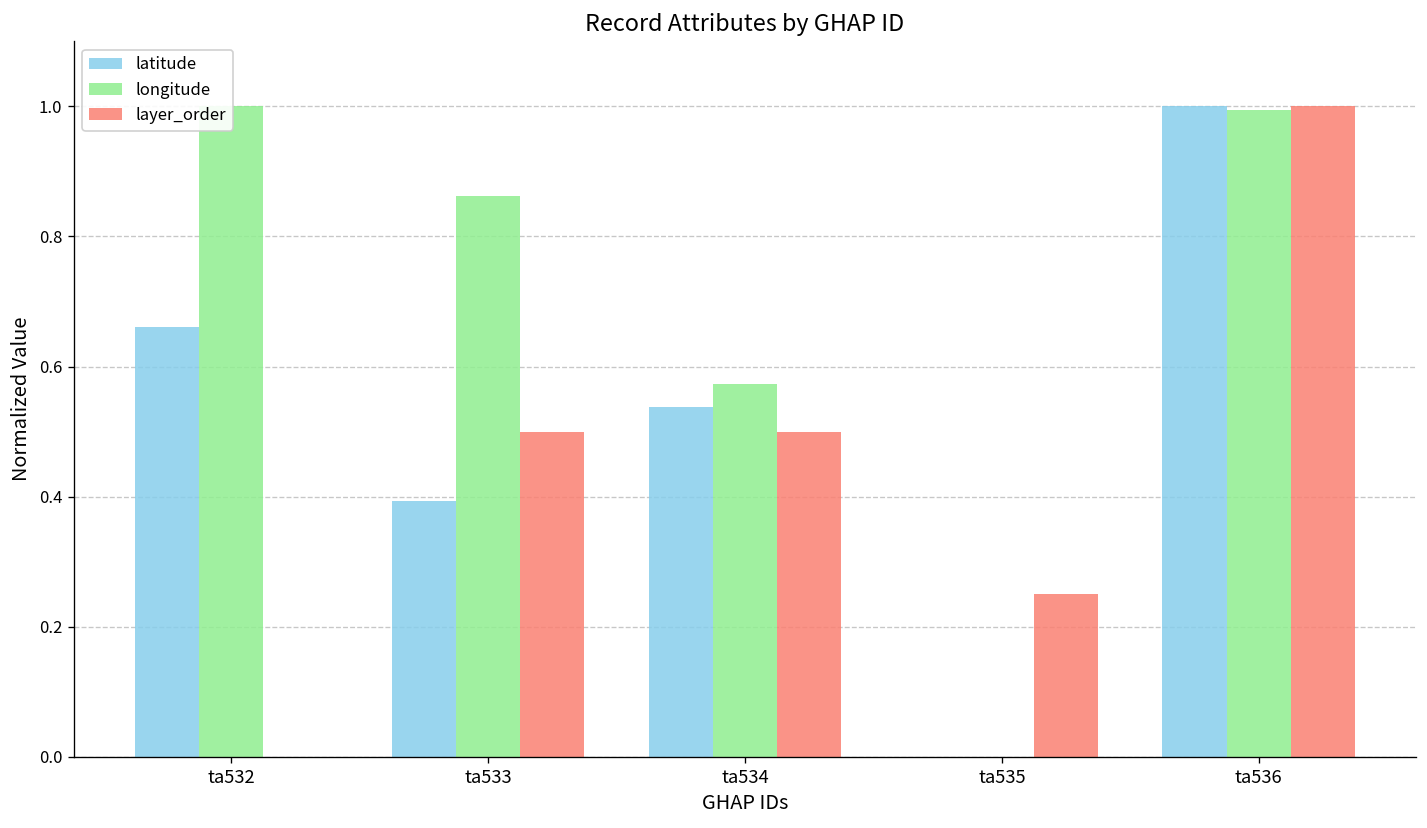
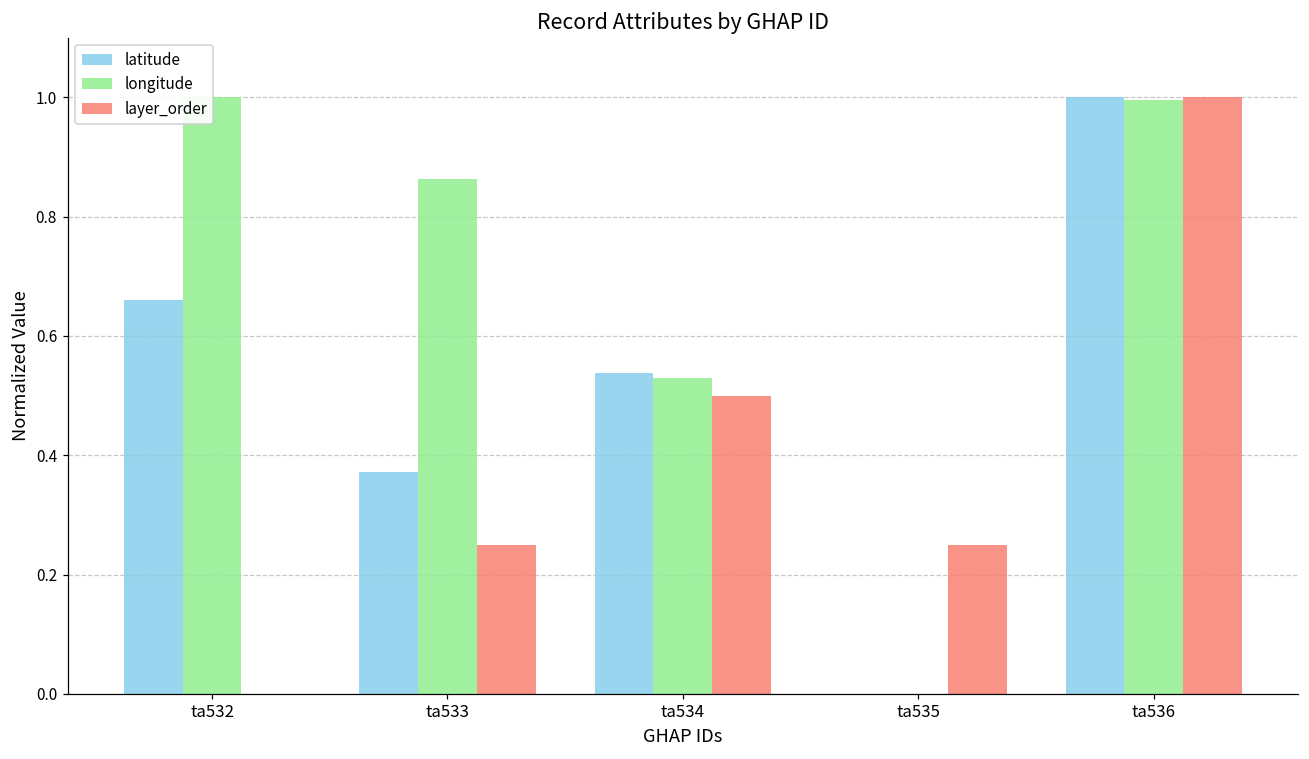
  {
    "latitude": {
      "ta532": 0.66,
-     "ta533": 0.39,
+     "ta533": 0.37,
      "ta534": 0.54,
      "ta535": 0.00,
      "ta536": 1.00
    },
    "longitude": {
      "ta533": 0.86,
-     "ta534": 0.57,
+     "ta534": 0.53,
      "ta535": 0.00,
      "ta536": 0.99
    },
    "layer_order": {
      "ta532": 0.00,
-     "ta533": 0.50,
+     "ta533": 0.25,
      "ta534": 0.50,
      "ta535": 0.25,
      "ta536": 1.00
    }
  }
